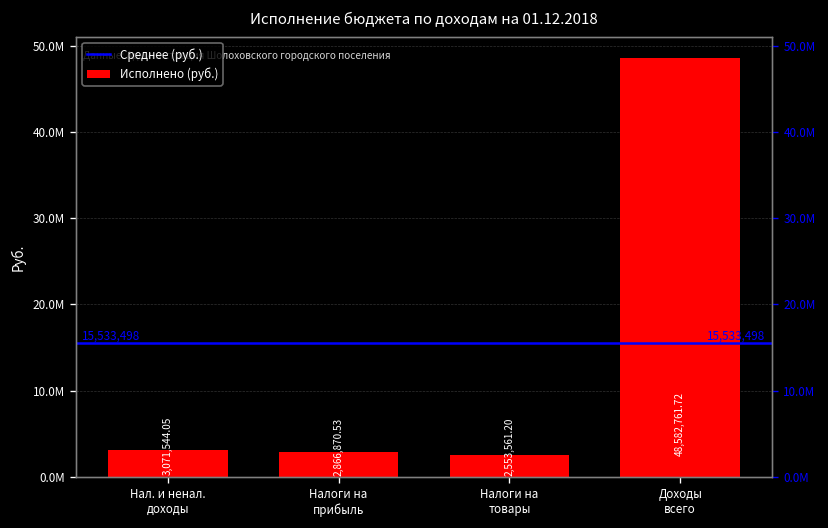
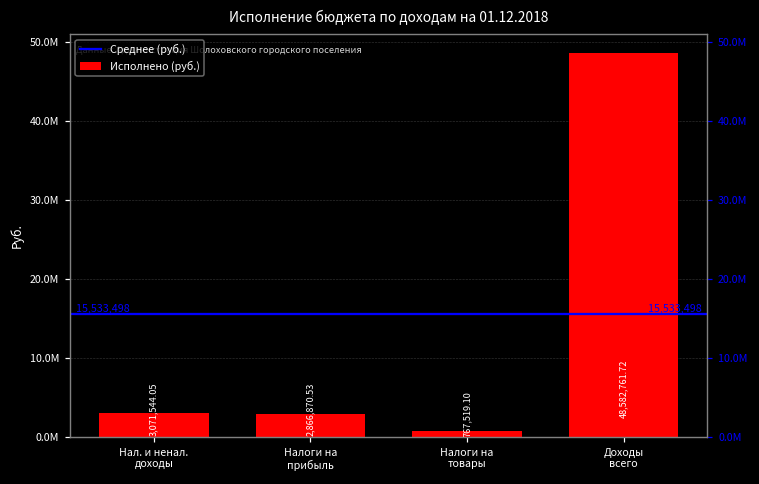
  {
    "Нал. и ненал. доходы": "3,071,544.05",
    "Налоги на прибыль": "2,866,870.53",
-   "Налоги на товары": "2,553,561.20",
+   "Налоги на товары": "767,519.10",
    "Доходы всего": "48,582,761.72"
  }
